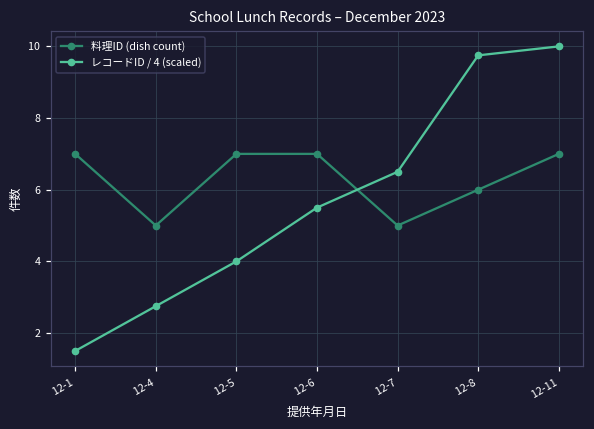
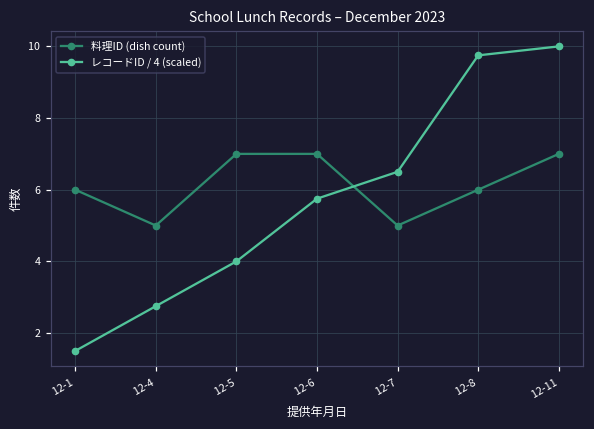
  {
    "料理ID (dish count)": {
-     "12-1": 7,
+     "12-1": 6,
      "12-4": 5,
      "12-5": 7,
      "12-6": 7,
      "12-7": 5,
      "12-8": 6,
      "12-11": 7
    },
    "レコードID / 4 (scaled)": {
      "12-1": 1.5,
      "12-4": 2.8,
      "12-5": 4.0,
-     "12-6": 5.5,
+     "12-6": 5.8,
      "12-7": 6.5,
      "12-8": 9.8,
      "12-11": 10.0
    }
  }
